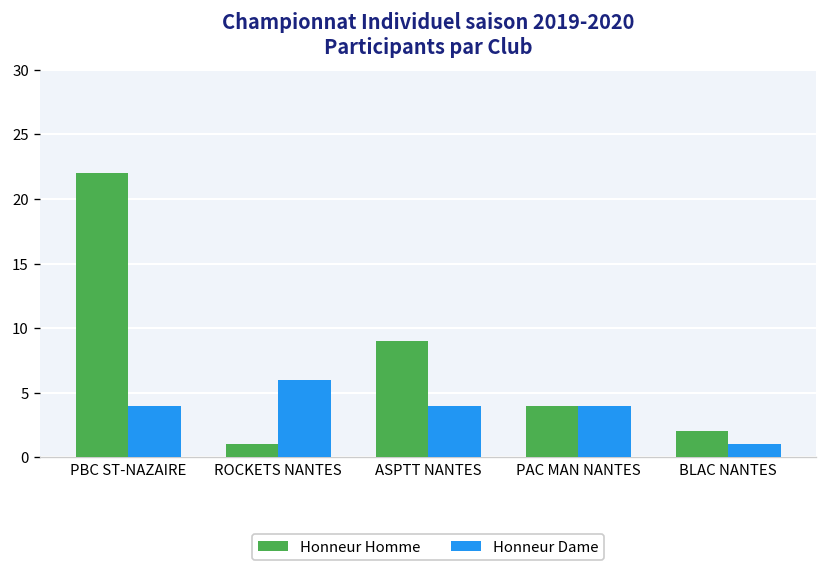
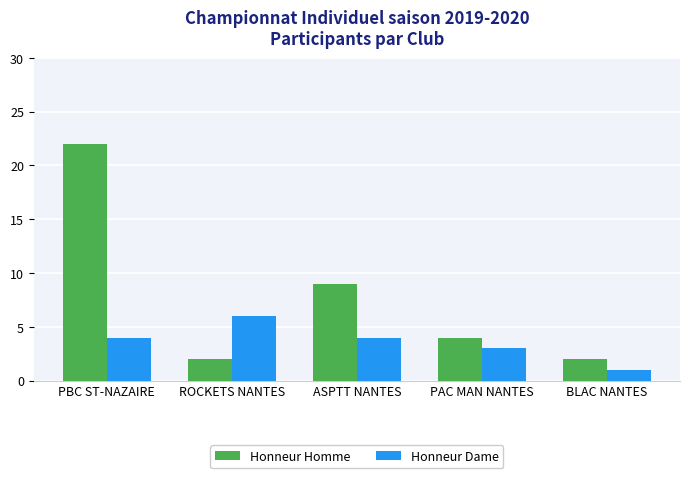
  {
    "Honneur Homme": {
      "PBC ST-NAZAIRE": 22,
-     "ROCKETS NANTES": 1,
+     "ROCKETS NANTES": 2,
      "ASPTT NANTES": 9,
      "PAC MAN NANTES": 4,
      "BLAC NANTES": 2
    },
    "Honneur Dame": {
      "PBC ST-NAZAIRE": 4,
      "ROCKETS NANTES": 6,
      "ASPTT NANTES": 4,
-     "PAC MAN NANTES": 4,
+     "PAC MAN NANTES": 3,
      "BLAC NANTES": 1
    }
  }
